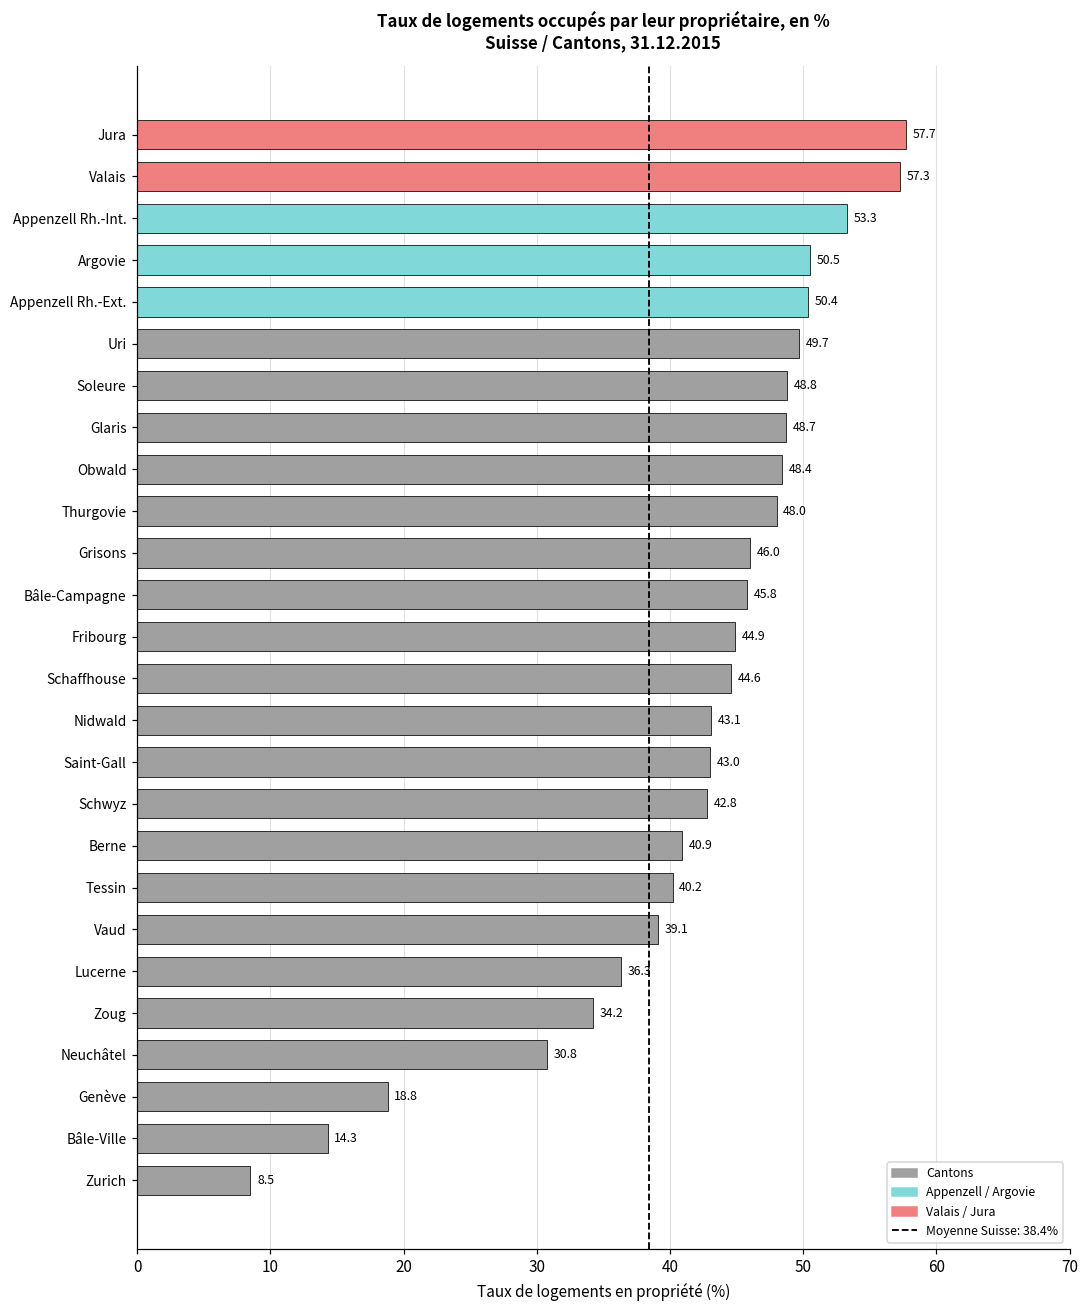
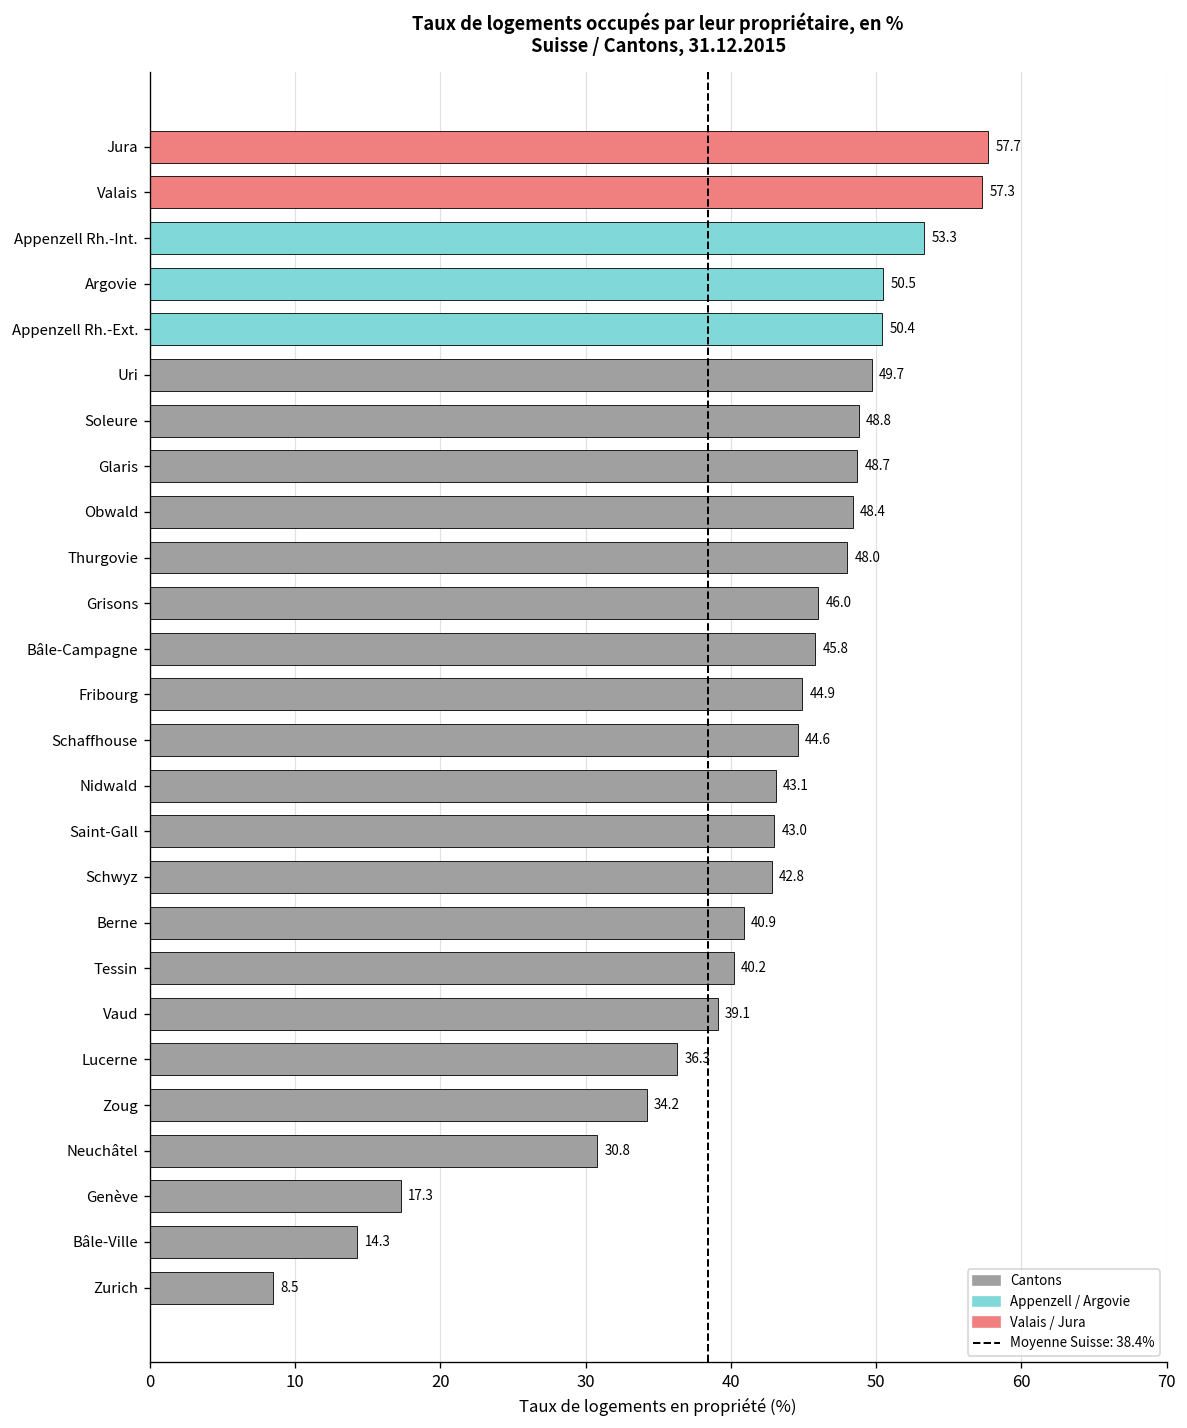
  {
    "Jura": 57.7,
    "Valais": 57.3,
    "Appenzell Rh.-Int.": 53.3,
    "Argovie": 50.5,
    "Appenzell Rh.-Ext.": 50.4,
    "Uri": 49.7,
    "Soleure": 48.8,
    "Glaris": 48.7,
    "Obwald": 48.4,
    "Thurgovie": 48.0,
    "Grisons": 46.0,
    "Bâle-Campagne": 45.8,
    "Fribourg": 44.9,
    "Schaffhouse": 44.6,
    "Nidwald": 43.1,
    "Saint-Gall": 43.0,
    "Schwyz": 42.8,
    "Berne": 40.9,
    "Tessin": 40.2,
    "Vaud": 39.1,
    "Lucerne": 36.3,
    "Zoug": 34.2,
    "Neuchâtel": 30.8,
-   "Genève": 18.8,
+   "Genève": 17.3,
    "Bâle-Ville": 14.3,
    "Zurich": 8.5
  }
